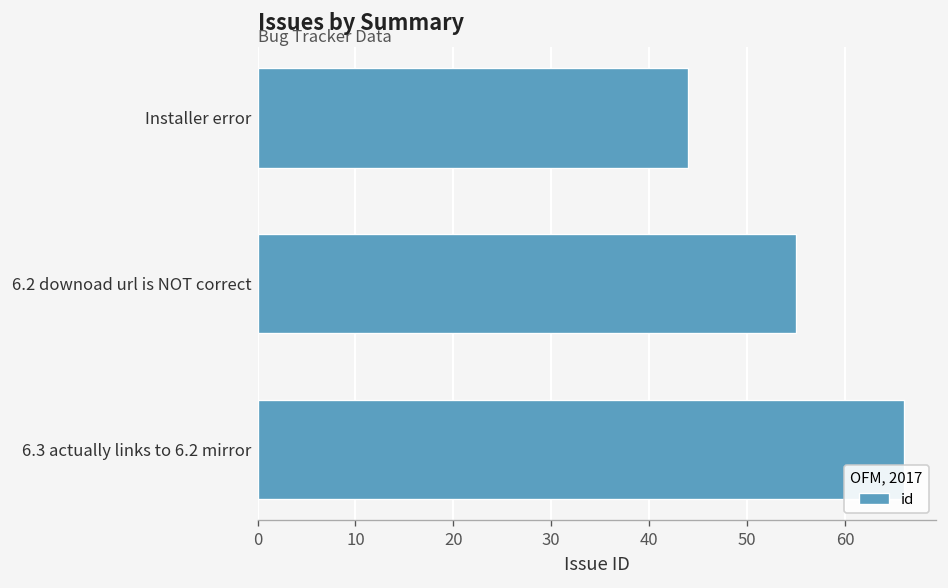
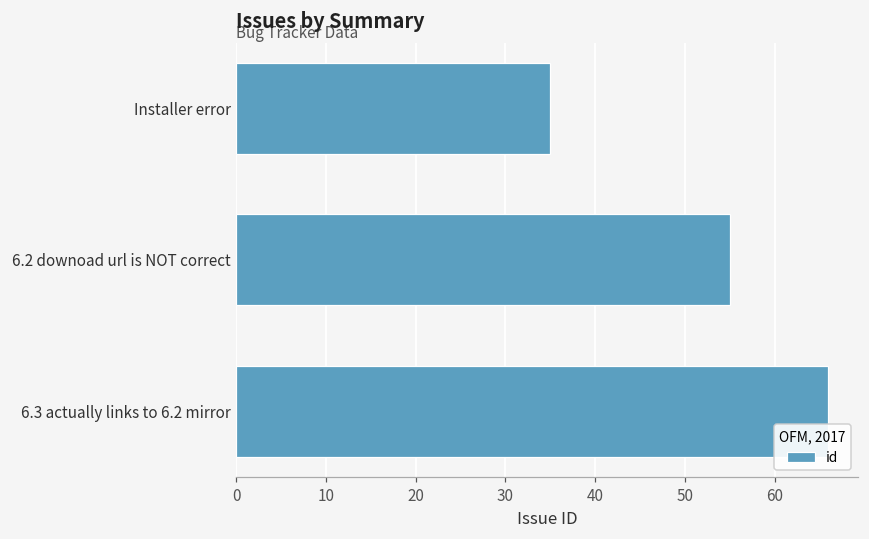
  {
-   "Installer error": 44,
+   "Installer error": 35,
    "6.2 downoad url is NOT correct": 55,
    "6.3 actually links to 6.2 mirror": 66
  }
